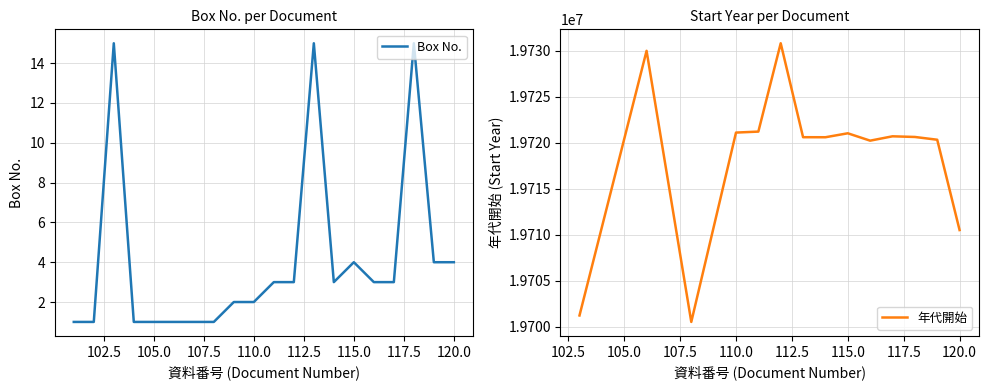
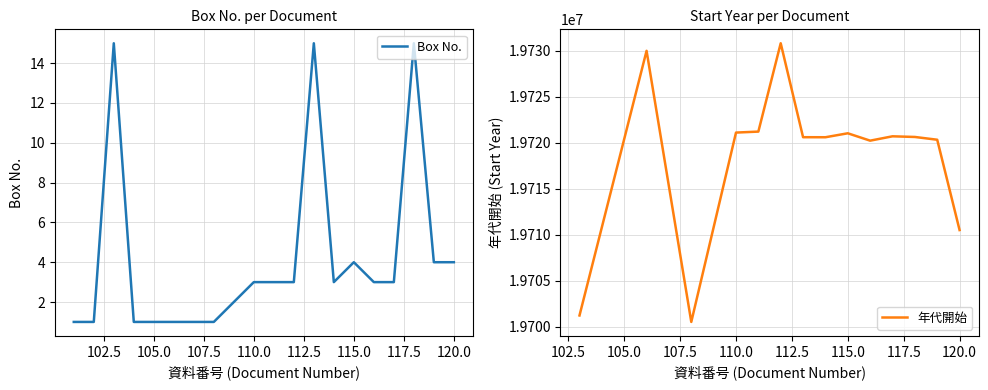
  {
    "Box No. per Document": {
      "105.0": 1,
-     "110.0": 2,
+     "110.0": 3,
      "115.0": 4,
      "120.0": 4
    },
    "Start Year per Document": {
      "110.0": 19721000,
      "115.0": 19721000,
      "120.0": 19711000
    }
  }
